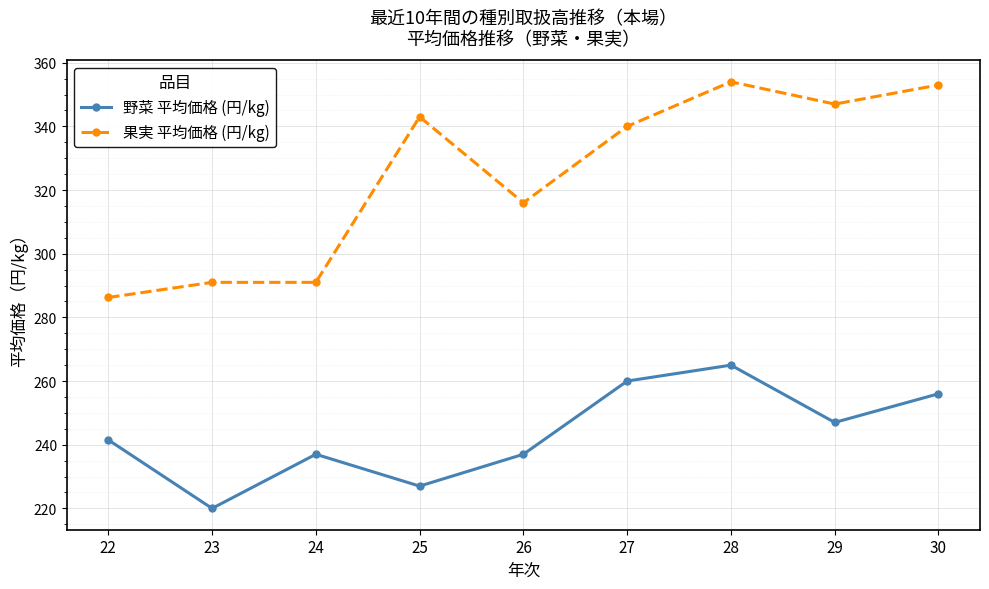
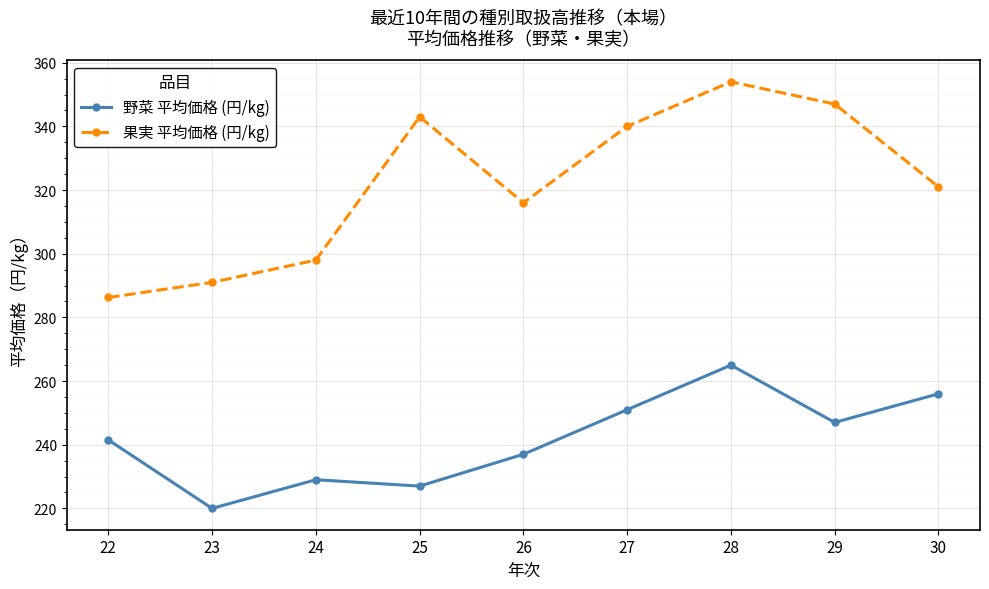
  {
    "野菜 平均価格 (円/kg)": {
      "22": 242,
      "23": 220,
-     "24": 237,
+     "24": 229,
      "25": 227,
      "26": 237,
-     "27": 260,
+     "27": 251,
      "28": 265,
      "29": 247,
      "30": 256
    },
    "果実 平均価格 (円/kg)": {
      "22": 286,
      "23": 291,
-     "24": 291,
+     "24": 298,
      "25": 343,
      "26": 316,
      "27": 340,
      "28": 354,
      "29": 347,
-     "30": 353
+     "30": 321
    }
  }
